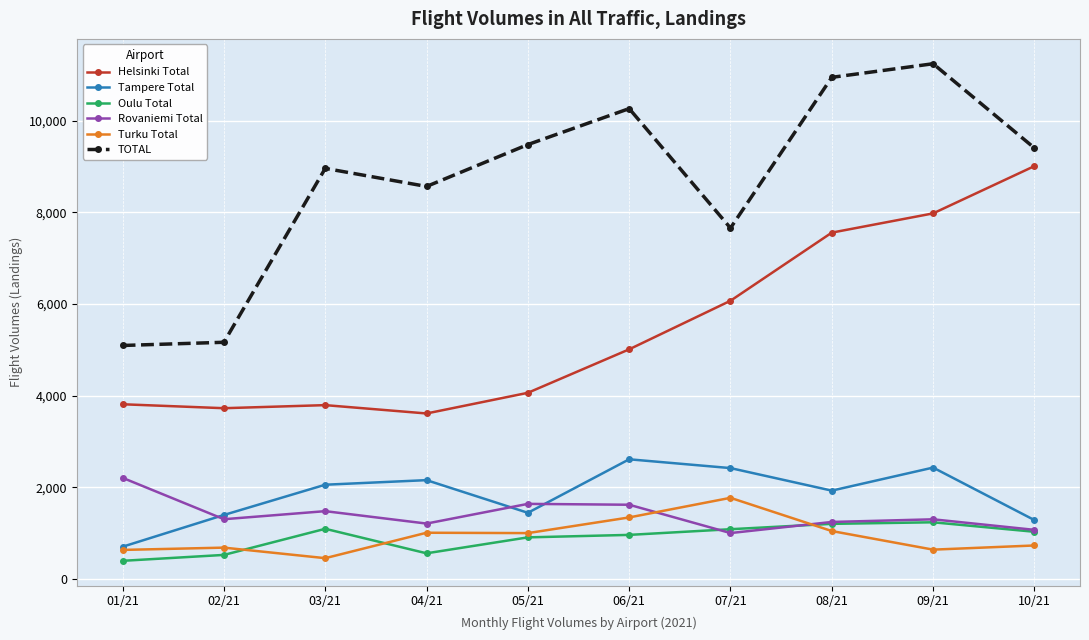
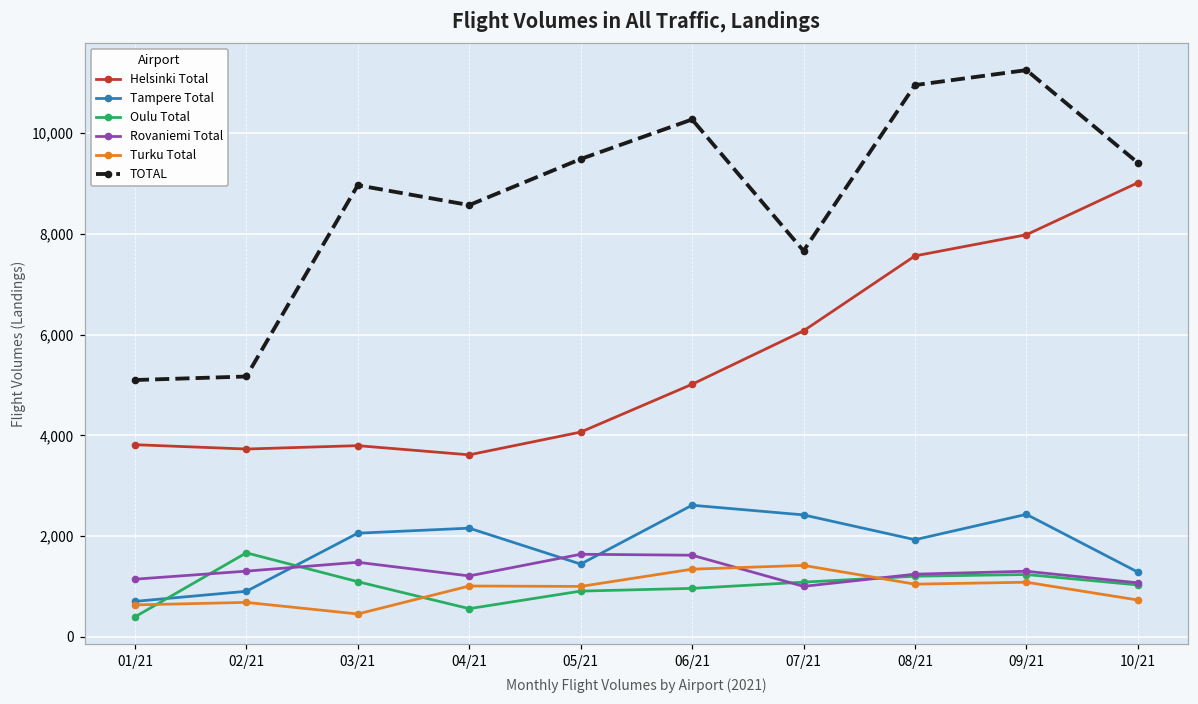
  {
    "Helsinki Total": {
      "01/21": "3,800",
      "02/21": "3,700",
      "03/21": "3,800",
      "04/21": "3,600",
      "05/21": "4,100",
      "06/21": "5,000",
      "07/21": "6,100",
      "08/21": "7,600",
      "09/21": "8,000",
      "10/21": "9,000"
    },
    "Tampere Total": {
      "01/21": "700",
-     "02/21": "1,400",
+     "02/21": "900",
      "03/21": "2,100",
      "04/21": "2,200",
      "05/21": "1,400",
      "06/21": "2,600",
      "07/21": "2,400",
      "08/21": "1,900",
      "09/21": "2,400",
      "10/21": "1,300"
    },
    "Oulu Total": {
      "01/21": "400",
-     "02/21": "500",
+     "02/21": "1,700",
      "03/21": "1,100",
      "04/21": "600",
      "05/21": "900",
      "06/21": "1,000",
      "07/21": "1,100",
      "09/21": "1,200"
    },
    "Rovaniemi Total": {
-     "01/21": "2,200",
+     "01/21": "1,100",
      "02/21": "1,300",
      "03/21": "1,500",
      "04/21": "1,200",
      "05/21": "1,600",
      "06/21": "1,600",
      "07/21": "1,000",
      "09/21": "1,300"
    },
    "Turku Total": {
      "01/21": "600",
      "02/21": "700",
      "03/21": "500",
      "04/21": "1,000",
      "05/21": "1,000",
      "06/21": "1,300",
-     "07/21": "1,800",
+     "07/21": "1,400",
      "08/21": "1,000",
-     "09/21": "600",
+     "09/21": "1,100",
      "10/21": "700"
    },
    "TOTAL": {
      "01/21": "5,100",
      "02/21": "5,200",
      "03/21": "9,000",
      "04/21": "8,600",
      "05/21": "9,500",
      "06/21": "10,300",
      "07/21": "7,700",
      "08/21": "10,900",
      "09/21": "11,200",
      "10/21": "9,400"
    }
  }
